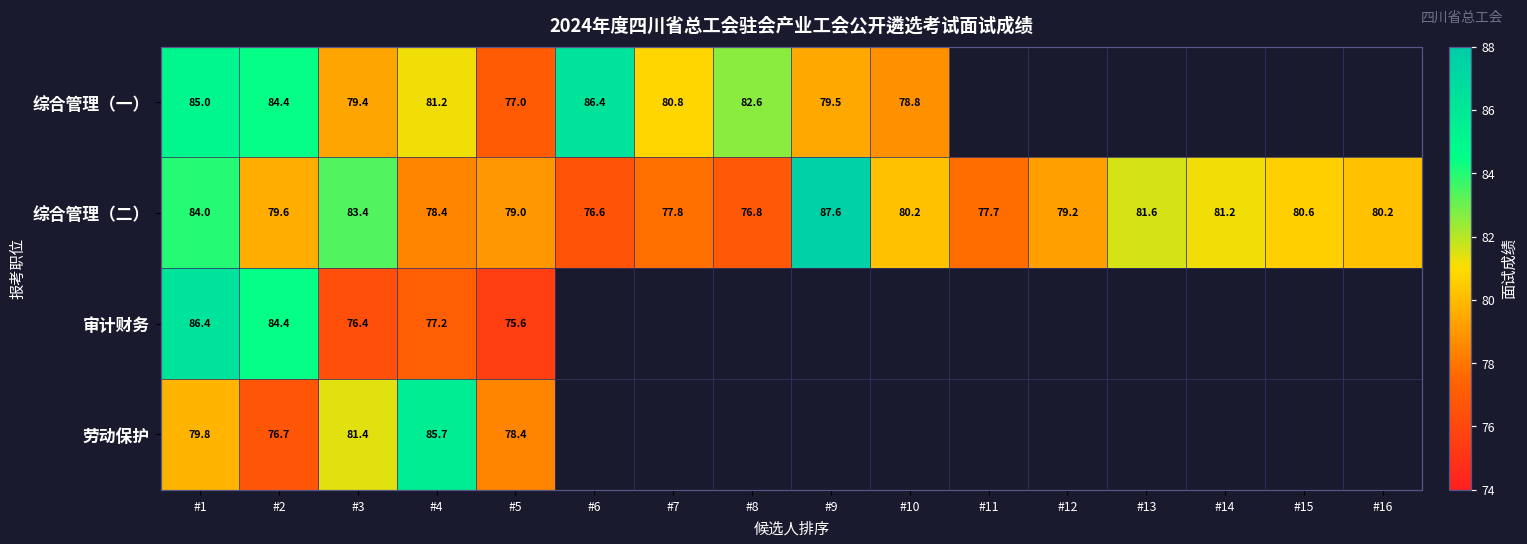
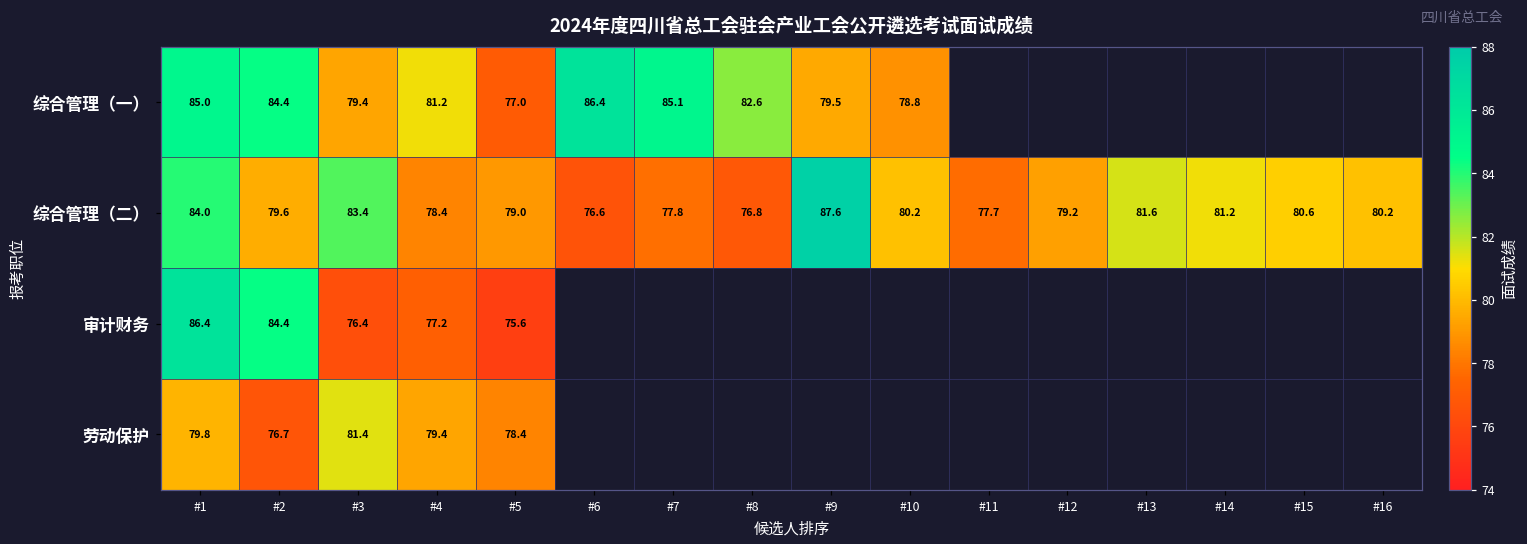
  {
    "综合管理（一）": {
      "#1": 85.0,
      "#2": 84.4,
      "#3": 79.4,
      "#4": 81.2,
      "#5": 77.0,
      "#6": 86.4,
-     "#7": 80.8,
+     "#7": 85.1,
      "#8": 82.6,
      "#9": 79.5,
      "#10": 78.8
    },
    "综合管理（二）": {
      "#1": 84.0,
      "#2": 79.6,
      "#3": 83.4,
      "#4": 78.4,
      "#5": 79.0,
      "#6": 76.6,
      "#7": 77.8,
      "#8": 76.8,
      "#9": 87.6,
      "#10": 80.2,
      "#11": 77.7,
      "#12": 79.2,
      "#13": 81.6,
      "#14": 81.2,
      "#15": 80.6,
      "#16": 80.2
    },
    "审计财务": {
      "#1": 86.4,
      "#2": 84.4,
      "#3": 76.4,
      "#4": 77.2,
      "#5": 75.6
    },
    "劳动保护": {
      "#1": 79.8,
      "#2": 76.7,
      "#3": 81.4,
-     "#4": 85.7,
+     "#4": 79.4,
      "#5": 78.4
    }
  }
